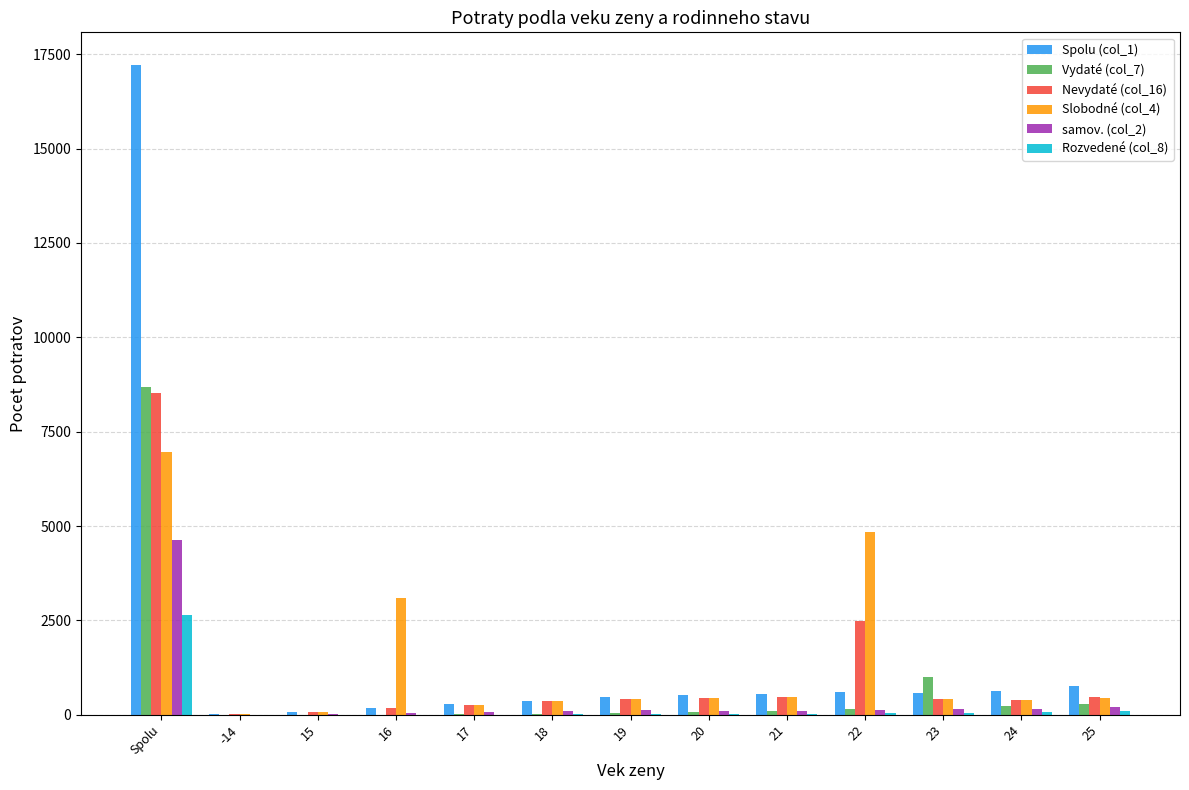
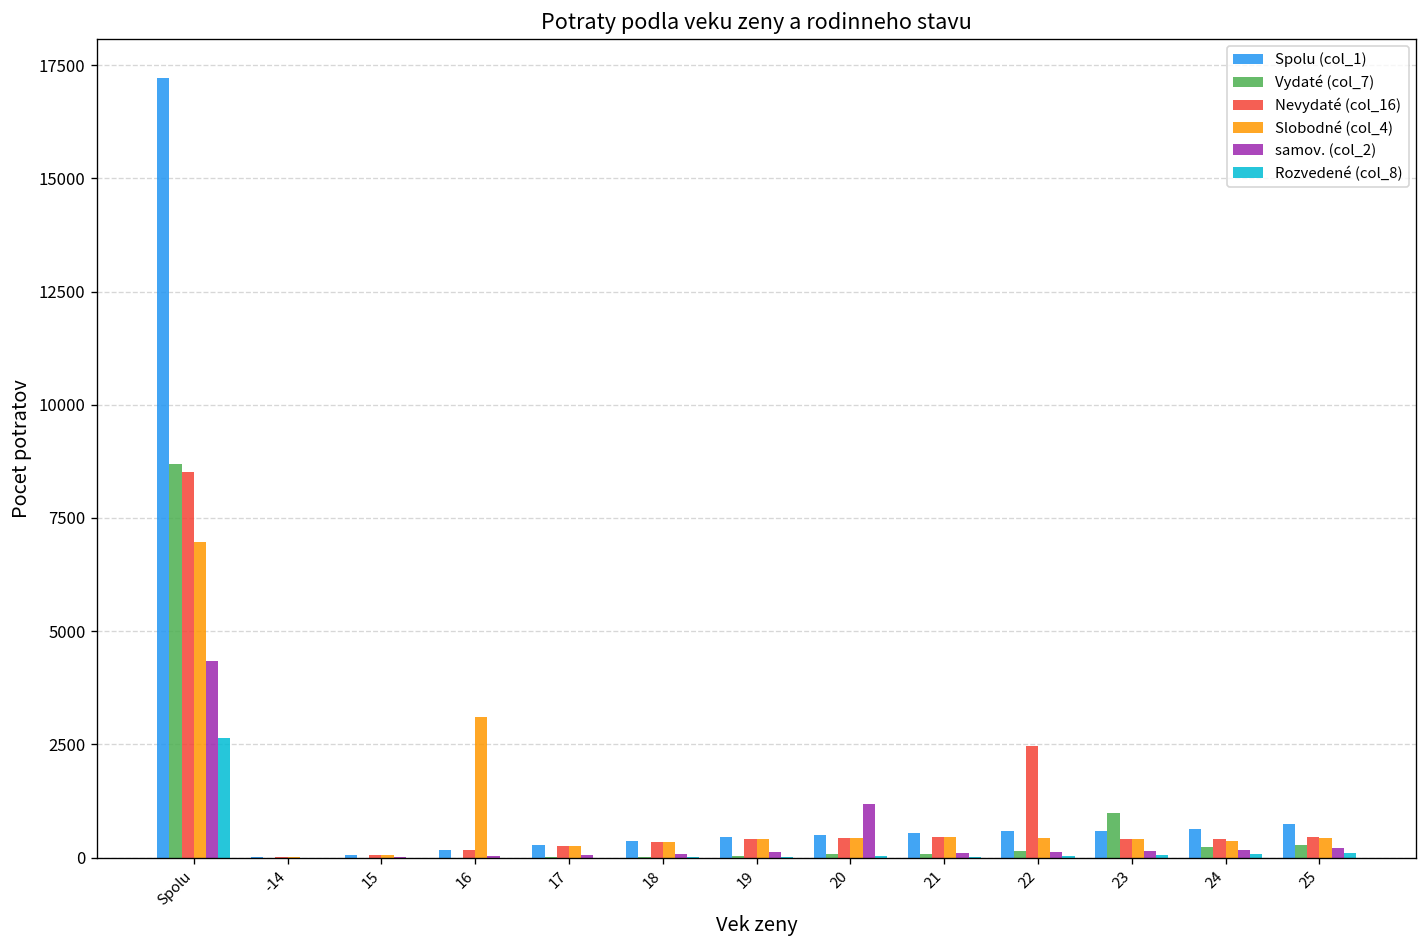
  {
    "Vydaté (col_7)": {
      "Spolu": 8700,
      "-14": 0,
      "15": 0,
      "20": 100,
      "21": 100,
      "22": 100,
      "23": 1000,
      "24": 200,
      "25": 300
    },
    "Nevydaté (col_16)": {
      "Spolu": 8500,
      "15": 100,
      "16": 200,
      "17": 300,
      "18": 400,
      "19": 400,
      "20": 400,
      "21": 500,
      "22": 2500,
      "23": 400,
      "24": 400,
      "25": 500
    },
    "Slobodné (col_4)": {
      "Spolu": 7000,
      "15": 100,
      "16": 3100,
      "17": 300,
      "18": 400,
      "19": 400,
      "20": 400,
      "21": 500,
-     "22": 4800,
+     "22": 400,
      "23": 400,
      "24": 400,
      "25": 400
    },
    "samov. (col_2)": {
-     "Spolu": 4600,
+     "Spolu": 4400,
      "17": 100,
      "18": 100,
      "19": 100,
-     "20": 100,
+     "20": 1200,
      "21": 100,
      "22": 100,
      "23": 200,
      "24": 200,
      "25": 200
    }
  }
